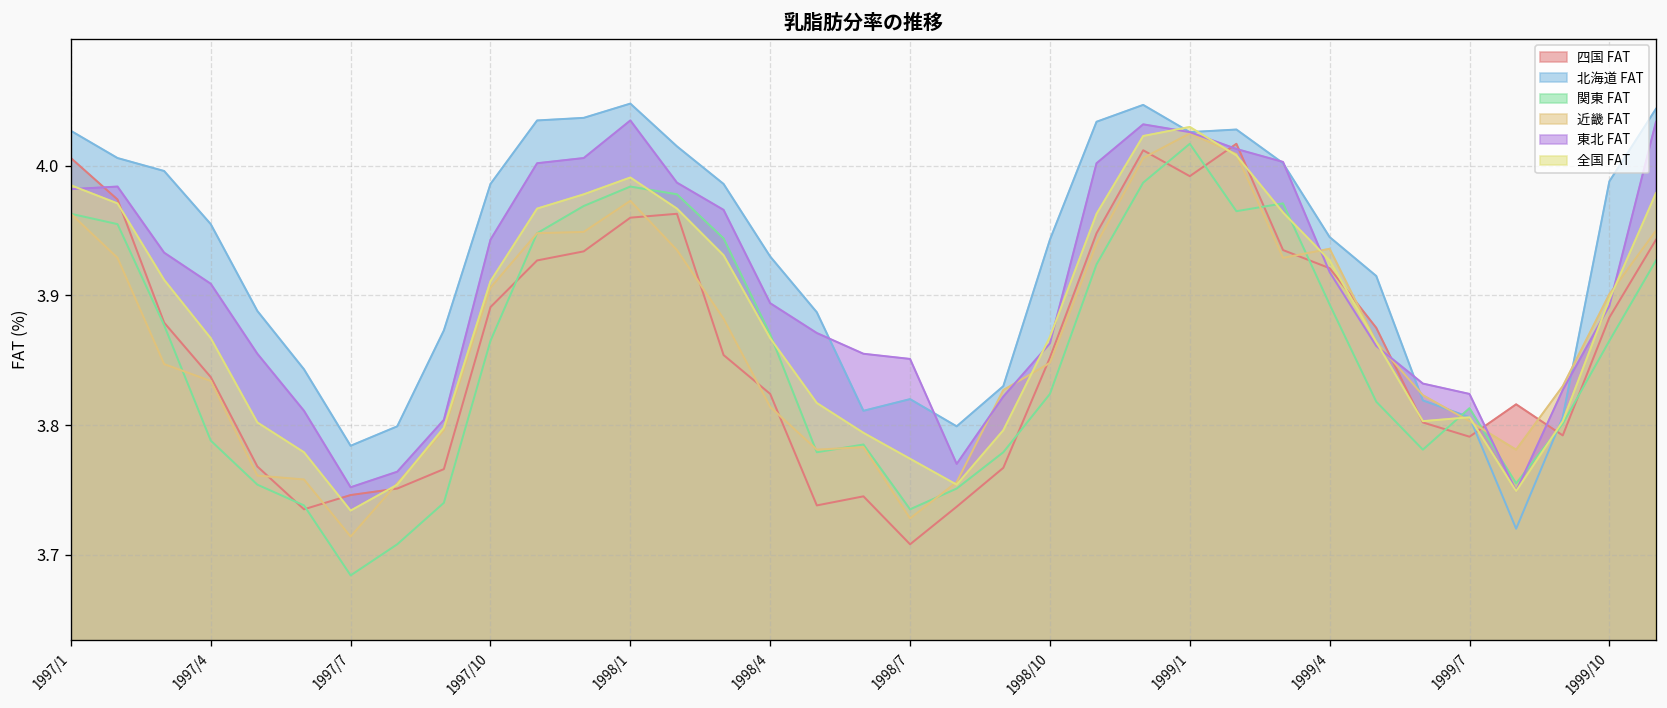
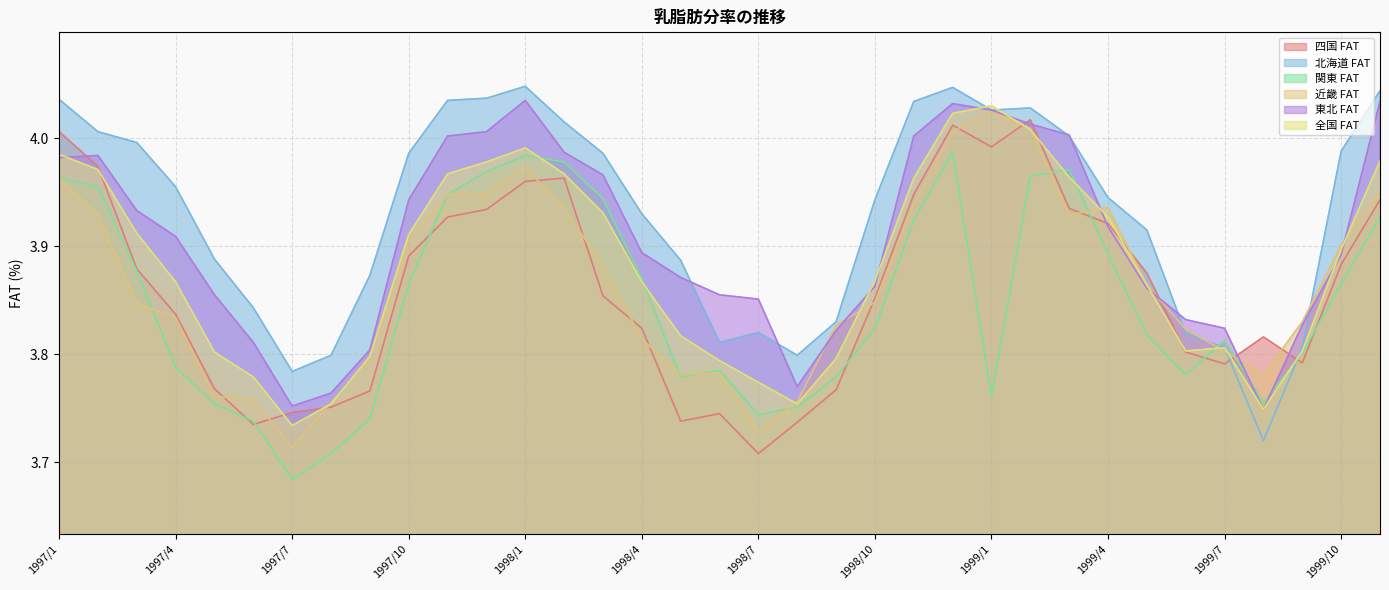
  {
    "北海道 FAT": {
-     "1997/1": 4.027,
+     "1997/1": 4.036,
      "1997/4": 3.955,
      "1997/7": 3.784,
      "1997/10": 3.986,
      "1998/1": 4.048,
      "1998/4": 3.930,
      "1998/7": 3.820,
      "1998/10": 3.943,
      "1999/4": 3.945,
      "1999/10": 3.988
    },
    "関東 FAT": {
      "1997/4": 3.788,
      "1997/7": 3.684,
      "1997/10": 3.865,
      "1998/1": 3.984,
      "1998/4": 3.870,
-     "1998/7": 3.735,
+     "1998/7": 3.744,
      "1998/10": 3.824,
-     "1999/1": 4.017,
+     "1999/1": 3.761,
      "1999/4": 3.893,
      "1999/7": 3.813,
      "1999/10": 3.865
    },
    "東北 FAT": {
      "1997/1": 3.982,
      "1997/4": 3.909,
      "1997/7": 3.752,
      "1997/10": 3.943,
      "1998/1": 4.035,
      "1998/4": 3.894,
      "1998/7": 3.851,
      "1998/10": 3.863,
      "1999/4": 3.918,
      "1999/7": 3.824,
      "1999/10": 3.892
    }
  }
